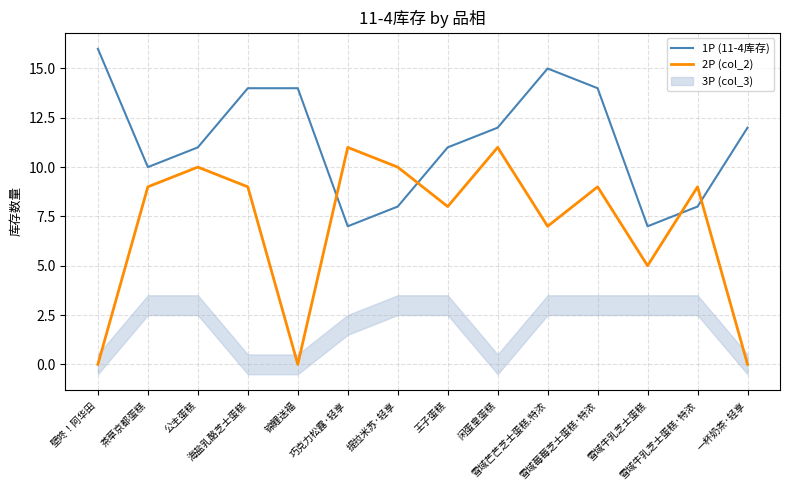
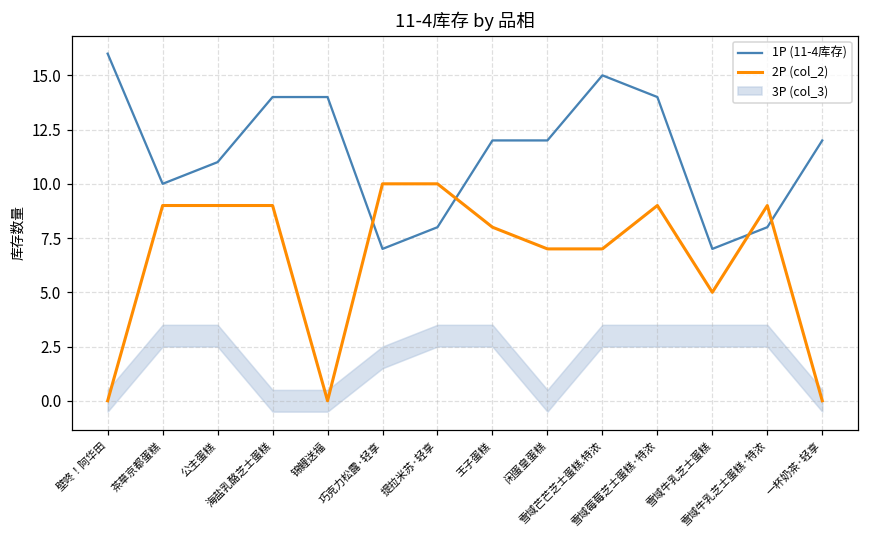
  {
    "1P (11-4库存)": {
      "壁咚！阿华田": 16,
      "茶草京都蛋糕": 10,
      "公主蛋糕": 11,
      "海盐乳酪芝士蛋糕": 14,
      "锦鲤送福": 14,
      "巧克力松露·轻享": 7,
      "提拉米苏·轻享": 8,
-     "王子蛋糕": 11,
+     "王子蛋糕": 12,
      "闲蛋皇蛋糕": 12,
      "雪域芒芒芝士蛋糕.特浓": 15,
      "雪域莓莓芝士蛋糕·特浓": 14,
      "雪域牛乳芝士蛋糕": 7,
      "雪域牛乳芝士蛋糕·特浓": 8,
      "一杯奶茶·轻享": 12
    },
    "2P (col_2)": {
      "茶草京都蛋糕": 9,
-     "公主蛋糕": 10,
+     "公主蛋糕": 9,
      "海盐乳酪芝士蛋糕": 9,
-     "巧克力松露·轻享": 11,
+     "巧克力松露·轻享": 10,
      "提拉米苏·轻享": 10,
      "王子蛋糕": 8,
-     "闲蛋皇蛋糕": 11,
+     "闲蛋皇蛋糕": 7,
      "雪域芒芒芝士蛋糕.特浓": 7,
      "雪域莓莓芝士蛋糕·特浓": 9,
      "雪域牛乳芝士蛋糕": 5,
      "雪域牛乳芝士蛋糕·特浓": 9
    }
  }
